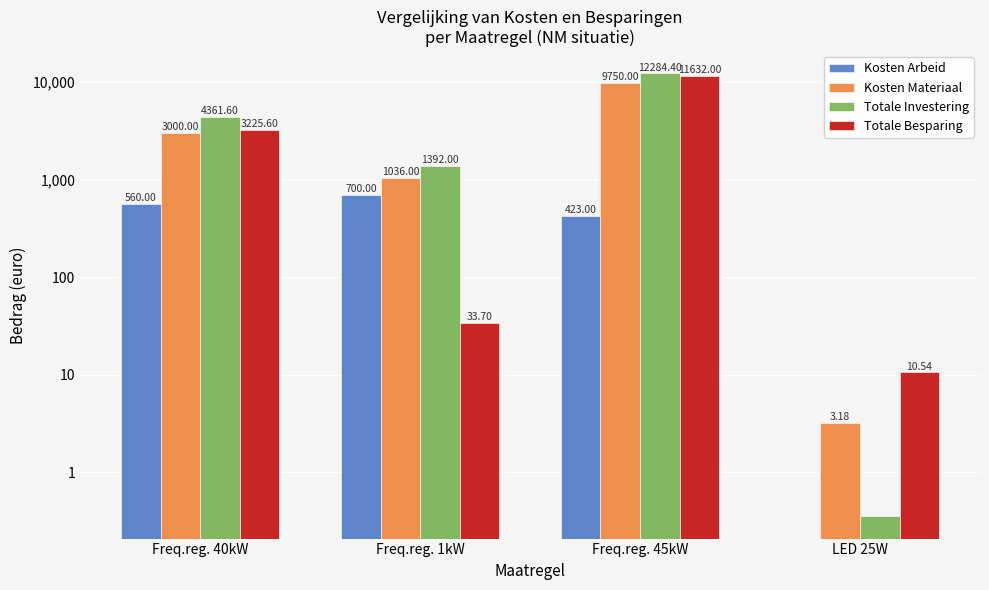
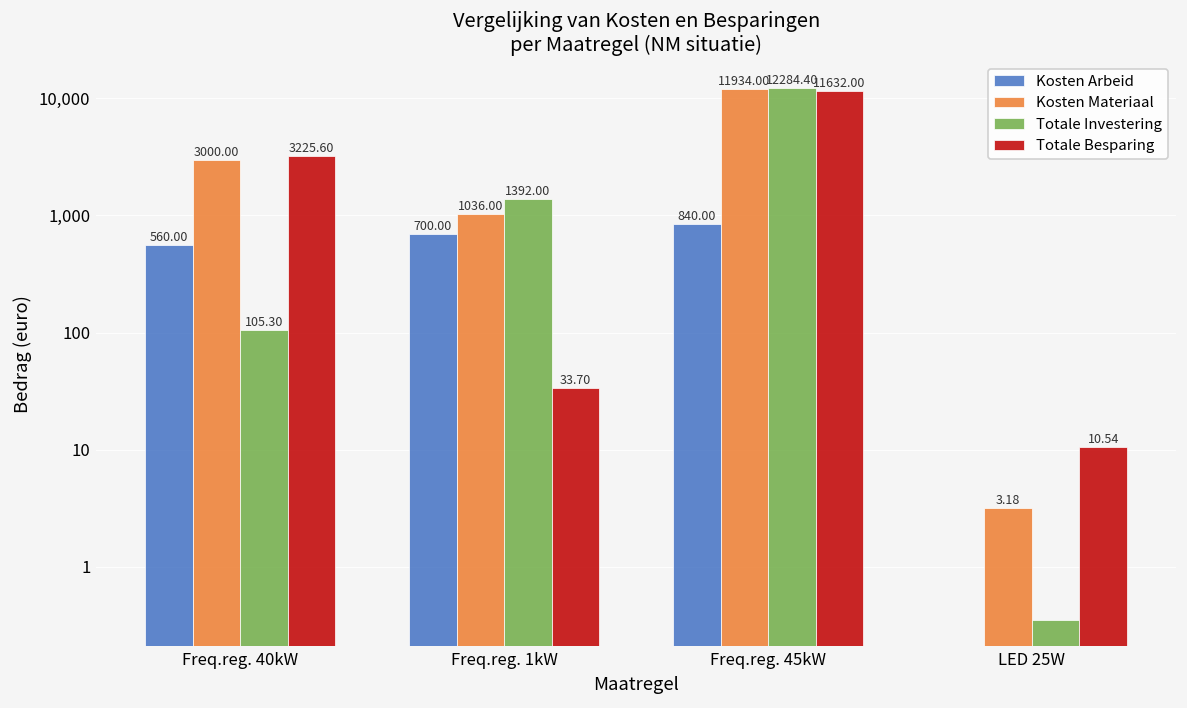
  {
    "Kosten Arbeid": {
      "Freq.reg. 40kW": 560.00,
      "Freq.reg. 1kW": 700.00,
-     "Freq.reg. 45kW": 423.00
+     "Freq.reg. 45kW": 840.00
    },
    "Kosten Materiaal": {
      "Freq.reg. 40kW": 3000.00,
      "Freq.reg. 1kW": 1036.00,
-     "Freq.reg. 45kW": 9750.00,
+     "Freq.reg. 45kW": 11934.00,
      "LED 25W": 3.18
    },
    "Totale Investering": {
-     "Freq.reg. 40kW": 4361.60,
+     "Freq.reg. 40kW": 105.30,
      "Freq.reg. 1kW": 1392.00,
      "Freq.reg. 45kW": 12284.40
    },
    "Totale Besparing": {
      "Freq.reg. 40kW": 3225.60,
      "Freq.reg. 1kW": 33.70,
      "Freq.reg. 45kW": 11632.00,
      "LED 25W": 10.54
    }
  }
